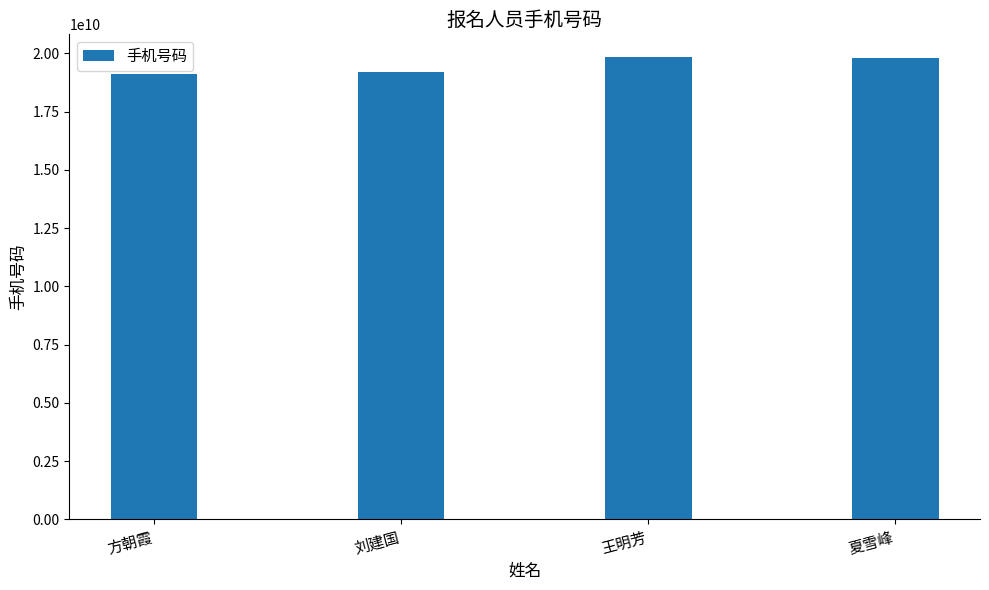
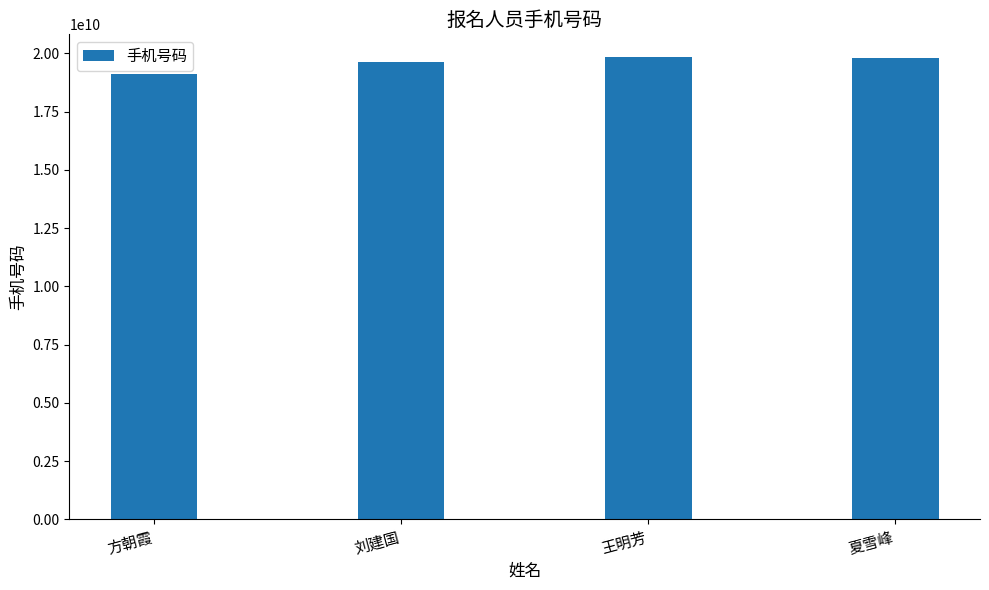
  {
    "方朝霞": 19100000000,
-   "刘建国": 19200000000,
+   "刘建国": 19600000000,
    "王明芳": 19800000000,
    "夏雪峰": 19800000000
  }
